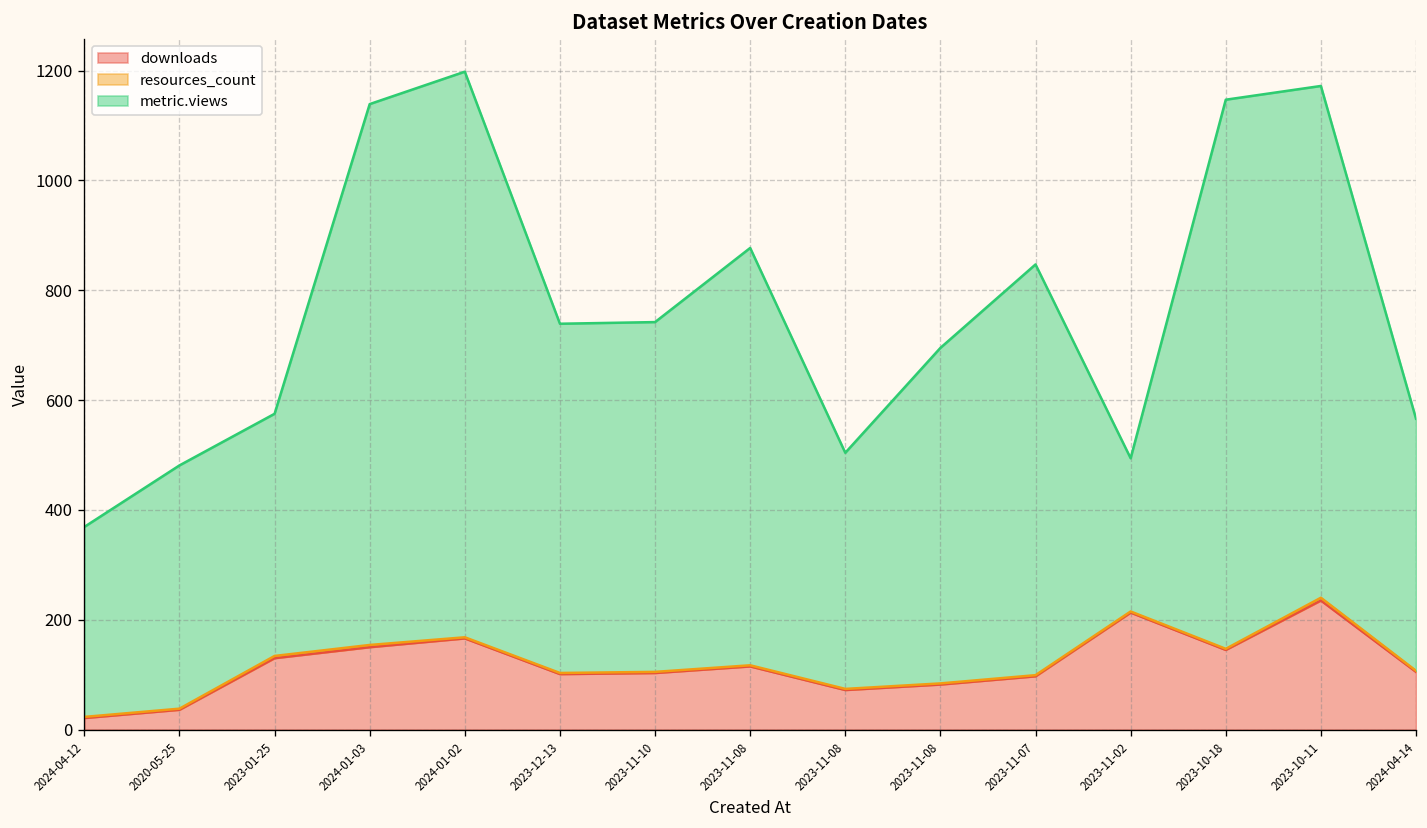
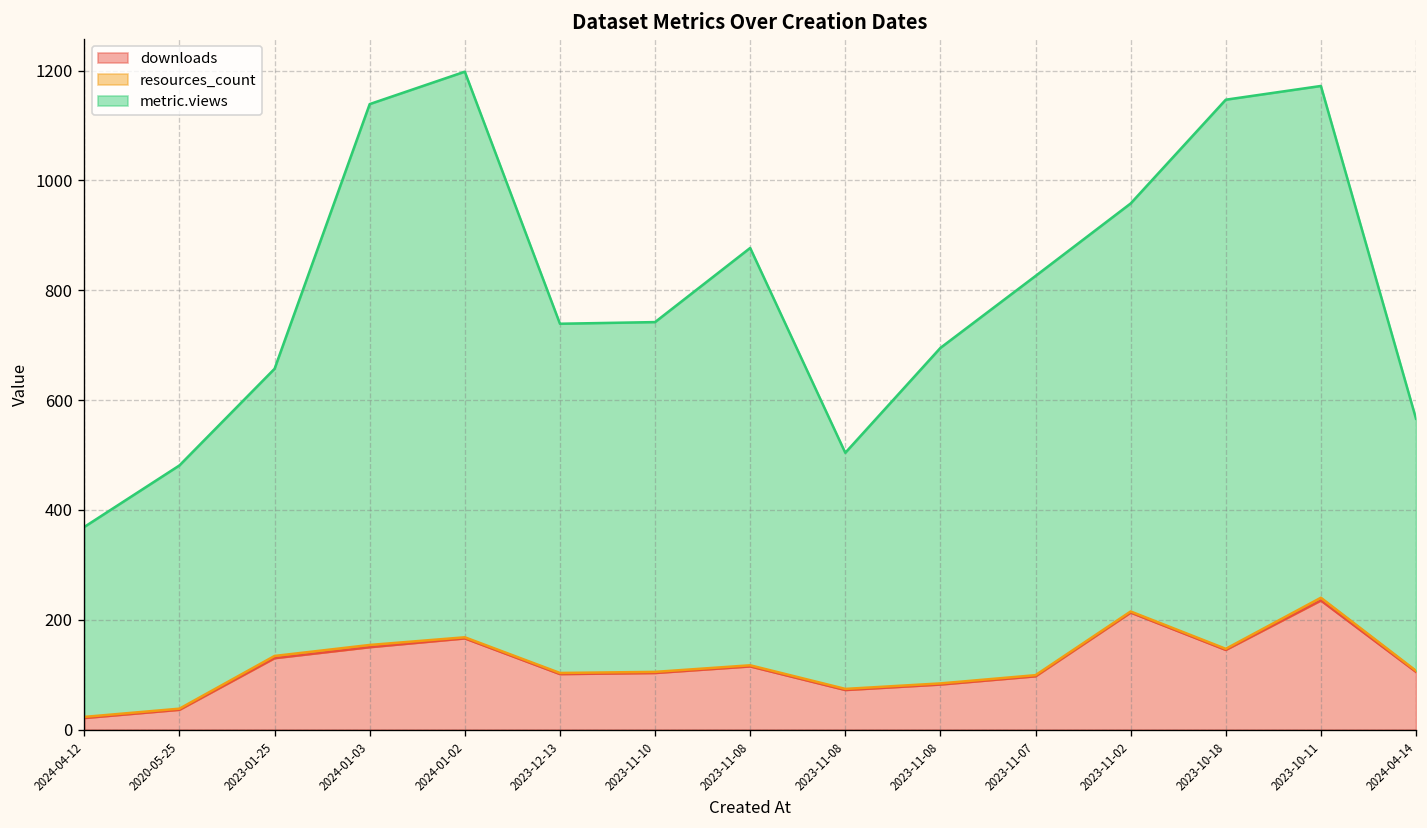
  {
    "metric.views": {
      "2024-04-12": 350,
      "2020-05-25": 440,
-     "2023-01-25": 440,
+     "2023-01-25": 520,
      "2024-01-03": 990,
      "2024-01-02": 1030,
      "2023-12-13": 640,
      "2023-11-10": 640,
-     "2023-11-07": 750,
-     "2023-11-02": 280,
+     "2023-11-07": 730,
+     "2023-11-02": 740,
      "2023-10-18": 1000,
      "2023-10-11": 930,
      "2024-04-14": 460
    }
  }
